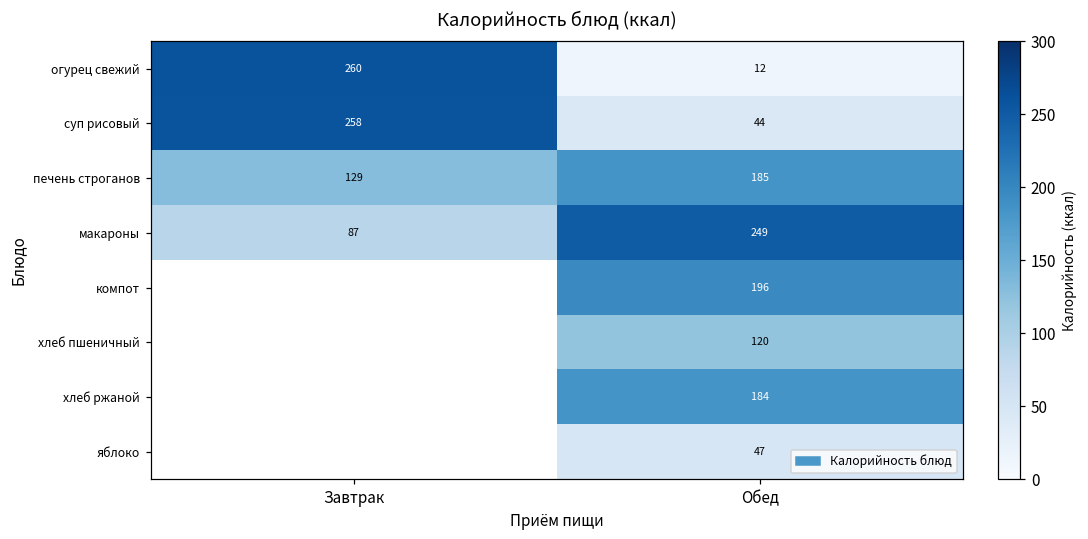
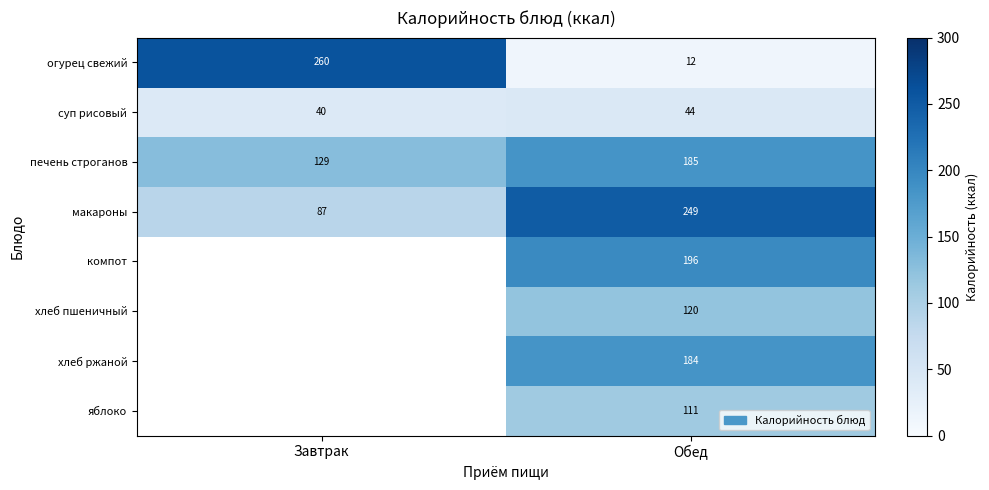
  {
    "огурец свежий": {
      "Завтрак": 260,
      "Обед": 12
    },
    "суп рисовый": {
-     "Завтрак": 258,
+     "Завтрак": 40,
      "Обед": 44
    },
    "печень строганов": {
      "Завтрак": 129,
      "Обед": 185
    },
    "макароны": {
      "Завтрак": 87,
      "Обед": 249
    },
    "компот": {
      "Обед": 196
    },
    "хлеб пшеничный": {
      "Обед": 120
    },
    "хлеб ржаной": {
      "Обед": 184
    },
    "яблоко": {
-     "Обед": 47
+     "Обед": 111
    }
  }
